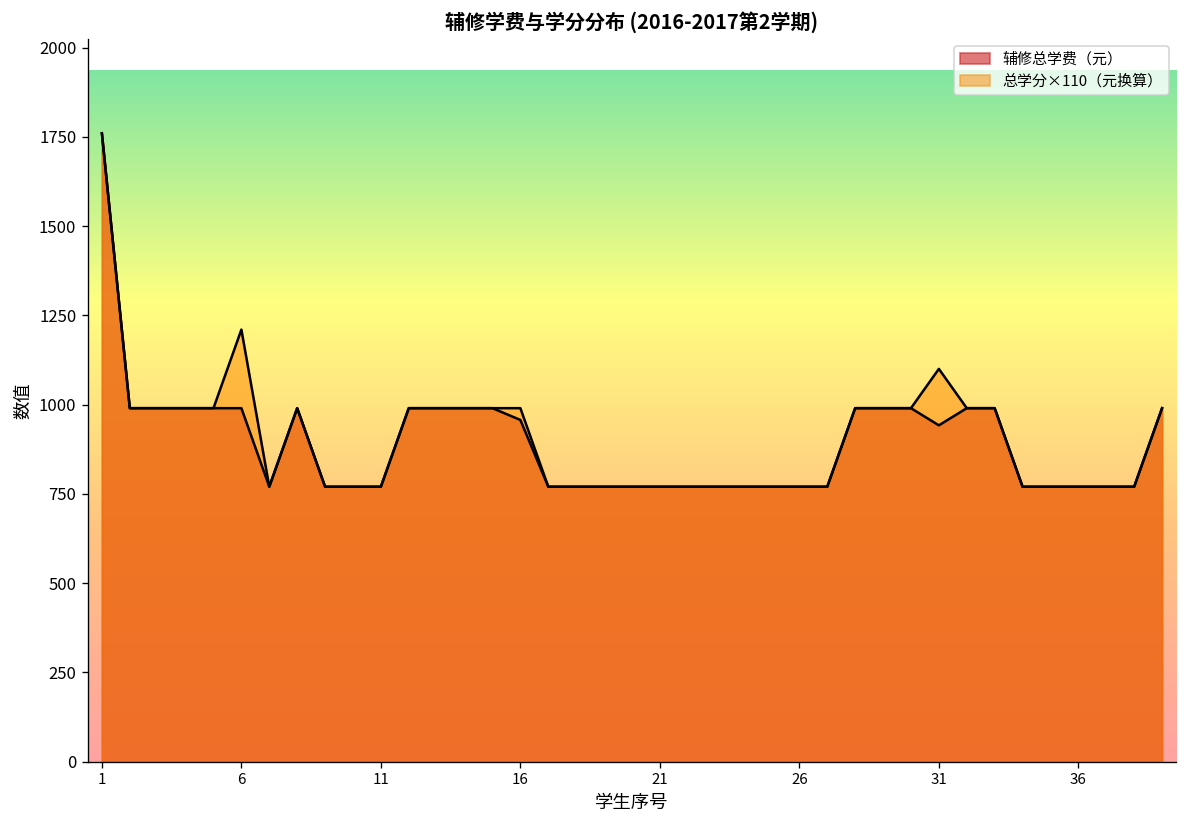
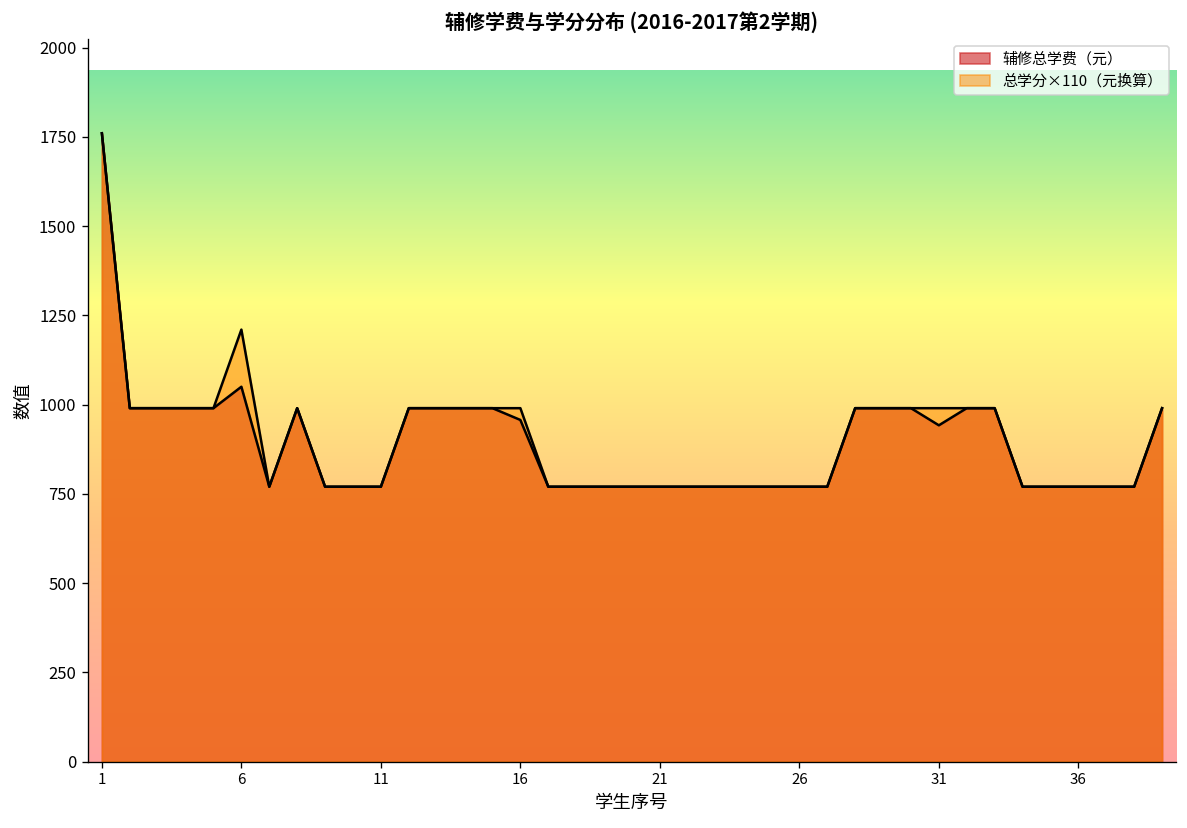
  {
    "辅修总学费（元）": {
-     "6": 990,
+     "6": 1050,
      "16": 960,
      "31": 940
    },
    "总学分×110（元换算）": {
      "6": 1210,
      "16": 990,
-     "31": 1100
+     "31": 990
    }
  }
